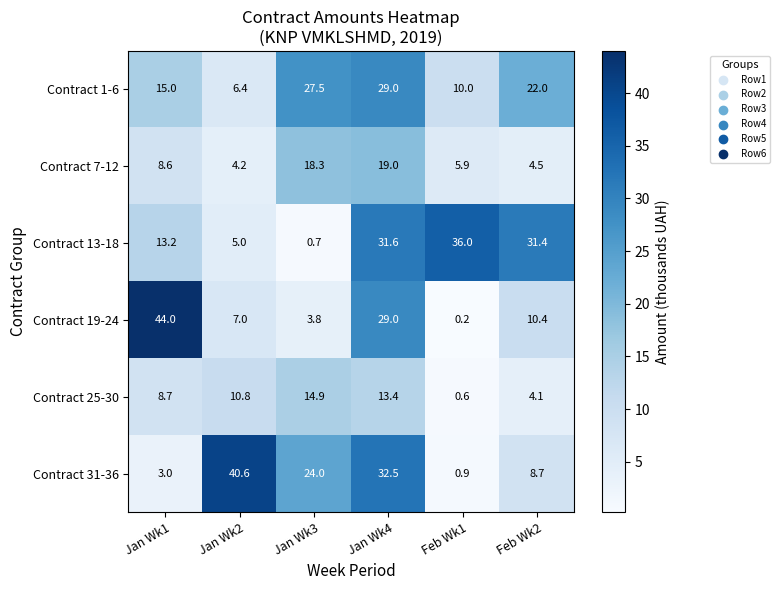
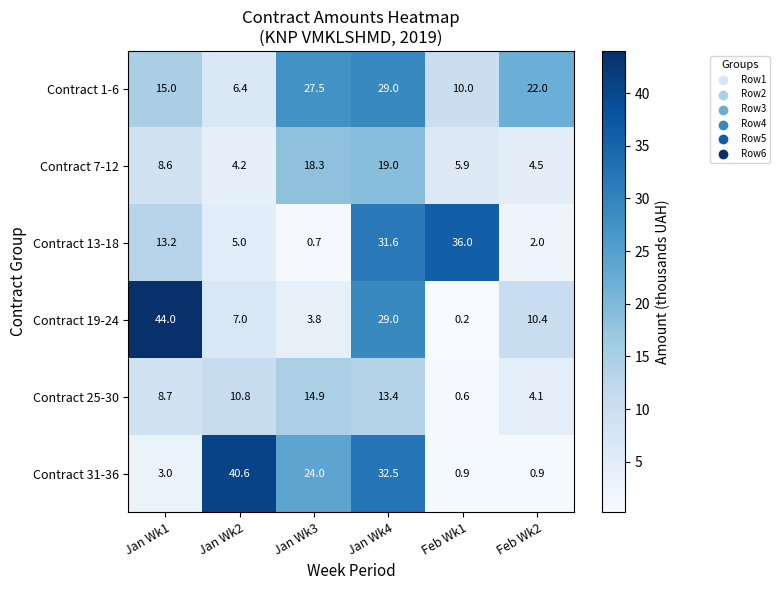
  {
    "Contract 1-6": {
      "Jan Wk1": 15.0,
      "Jan Wk2": 6.4,
      "Jan Wk3": 27.5,
      "Jan Wk4": 29.0,
      "Feb Wk1": 10.0,
      "Feb Wk2": 22.0
    },
    "Contract 7-12": {
      "Jan Wk1": 8.6,
      "Jan Wk2": 4.2,
      "Jan Wk3": 18.3,
      "Jan Wk4": 19.0,
      "Feb Wk1": 5.9,
      "Feb Wk2": 4.5
    },
    "Contract 13-18": {
      "Jan Wk1": 13.2,
      "Jan Wk2": 5.0,
      "Jan Wk3": 0.7,
      "Jan Wk4": 31.6,
      "Feb Wk1": 36.0,
-     "Feb Wk2": 31.4
+     "Feb Wk2": 2.0
    },
    "Contract 19-24": {
      "Jan Wk1": 44.0,
      "Jan Wk2": 7.0,
      "Jan Wk3": 3.8,
      "Jan Wk4": 29.0,
      "Feb Wk1": 0.2,
      "Feb Wk2": 10.4
    },
    "Contract 25-30": {
      "Jan Wk1": 8.7,
      "Jan Wk2": 10.8,
      "Jan Wk3": 14.9,
      "Jan Wk4": 13.4,
      "Feb Wk1": 0.6,
      "Feb Wk2": 4.1
    },
    "Contract 31-36": {
      "Jan Wk1": 3.0,
      "Jan Wk2": 40.6,
      "Jan Wk3": 24.0,
      "Jan Wk4": 32.5,
      "Feb Wk1": 0.9,
-     "Feb Wk2": 8.7
+     "Feb Wk2": 0.9
    }
  }
